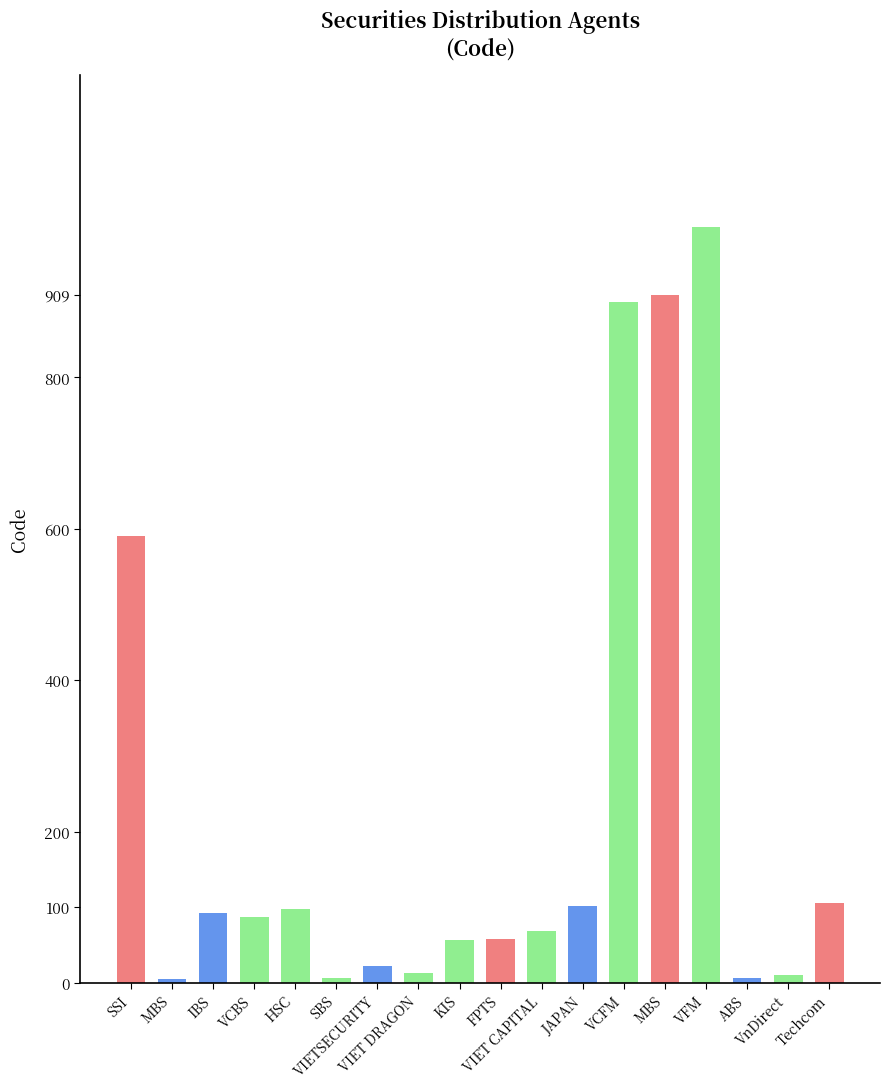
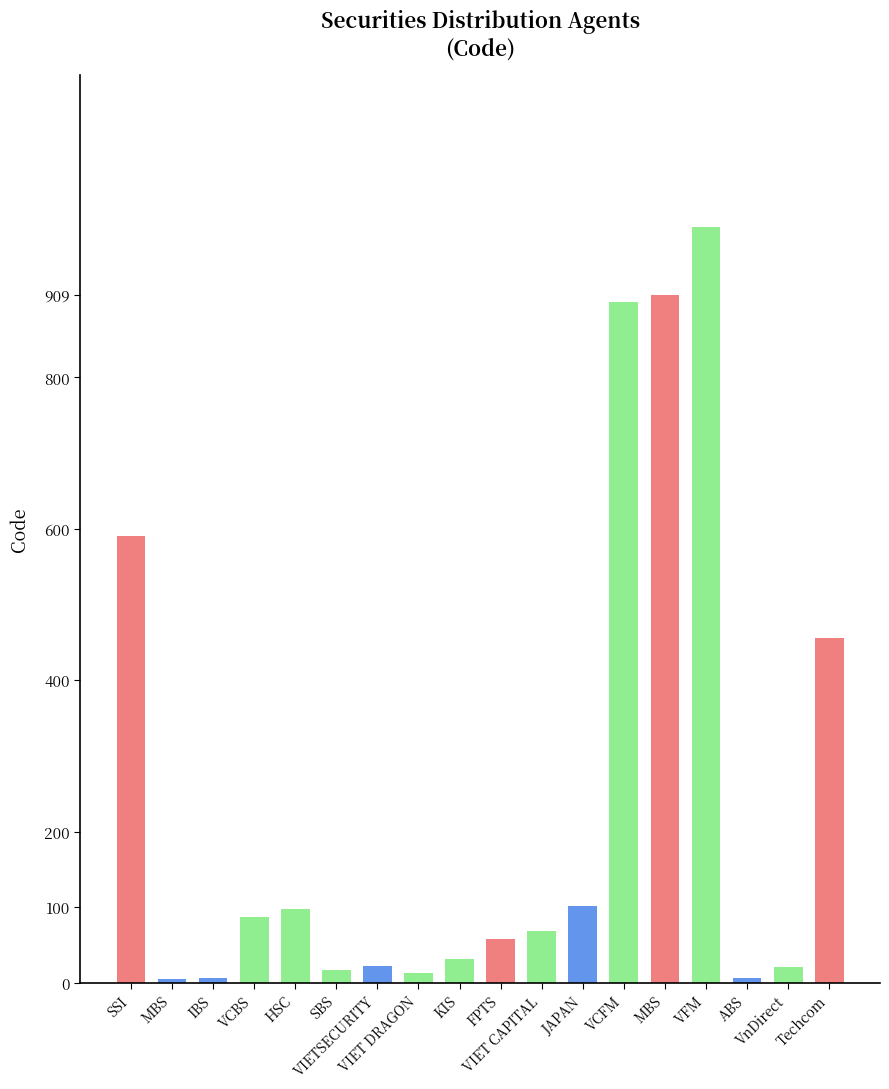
  {
    "SSI": 590,
-   "IBS": 90,
+   "IBS": 10,
    "VCBS": 90,
    "HSC": 100,
-   "SBS": 10,
+   "SBS": 20,
    "VIETSECURITY": 20,
    "VIET DRAGON": 10,
-   "KIS": 60,
+   "KIS": 30,
    "FPTS": 60,
    "VIET CAPITAL": 70,
    "JAPAN": 100,
    "VCFM": 900,
    "VFM": 1000,
    "ABS": 10,
-   "VnDirect": 10,
-   "Techcom": 110
+   "VnDirect": 20,
+   "Techcom": 460
  }
